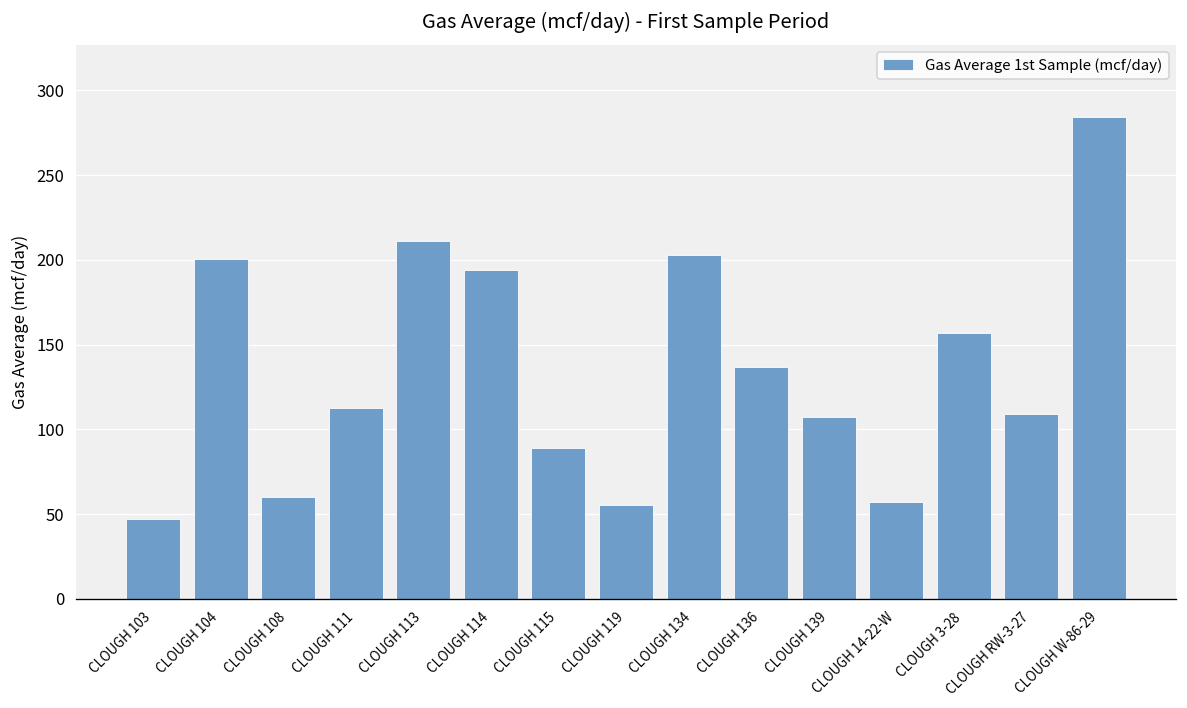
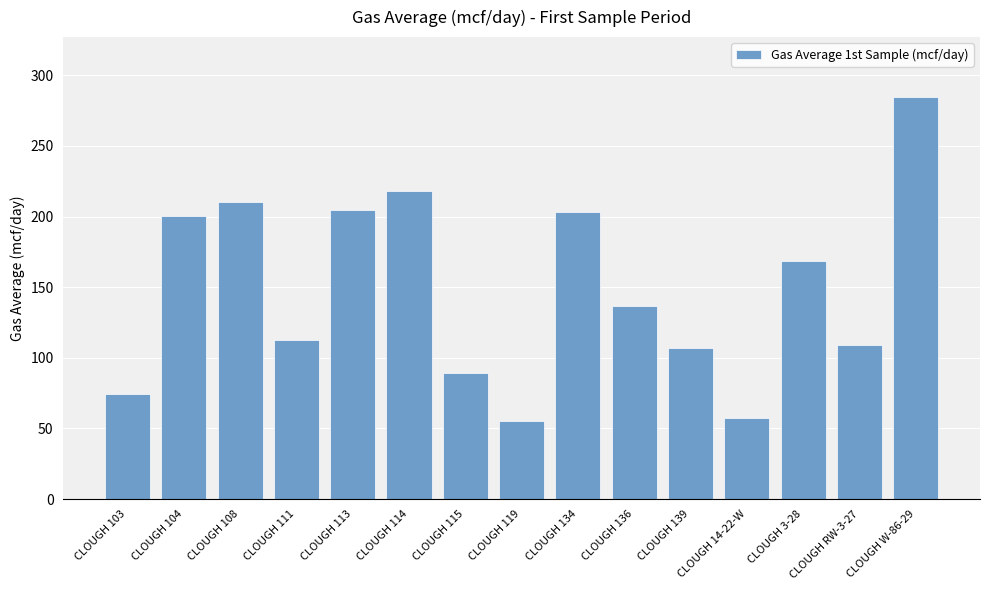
  {
-   "CLOUGH 103": 47,
+   "CLOUGH 103": 75,
    "CLOUGH 104": 200,
-   "CLOUGH 108": 60,
+   "CLOUGH 108": 210,
    "CLOUGH 111": 112,
-   "CLOUGH 113": 211,
-   "CLOUGH 114": 194,
+   "CLOUGH 113": 205,
+   "CLOUGH 114": 218,
    "CLOUGH 115": 89,
    "CLOUGH 119": 56,
    "CLOUGH 134": 203,
    "CLOUGH 136": 137,
    "CLOUGH 139": 107,
    "CLOUGH 14-22-W": 57,
-   "CLOUGH 3-28": 157,
+   "CLOUGH 3-28": 169,
    "CLOUGH RW-3-27": 109,
    "CLOUGH W-86-29": 284
  }
